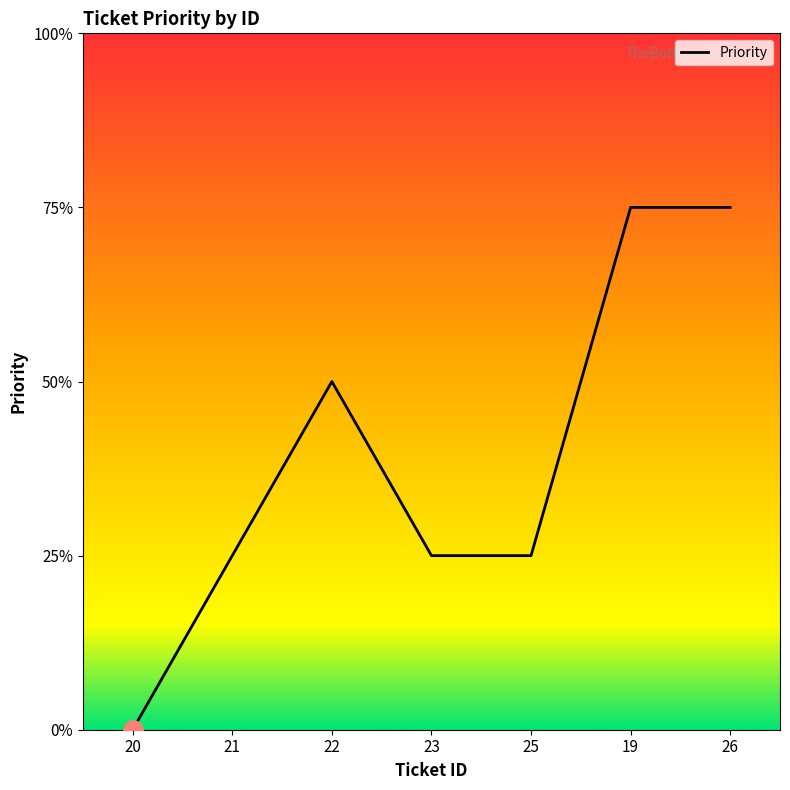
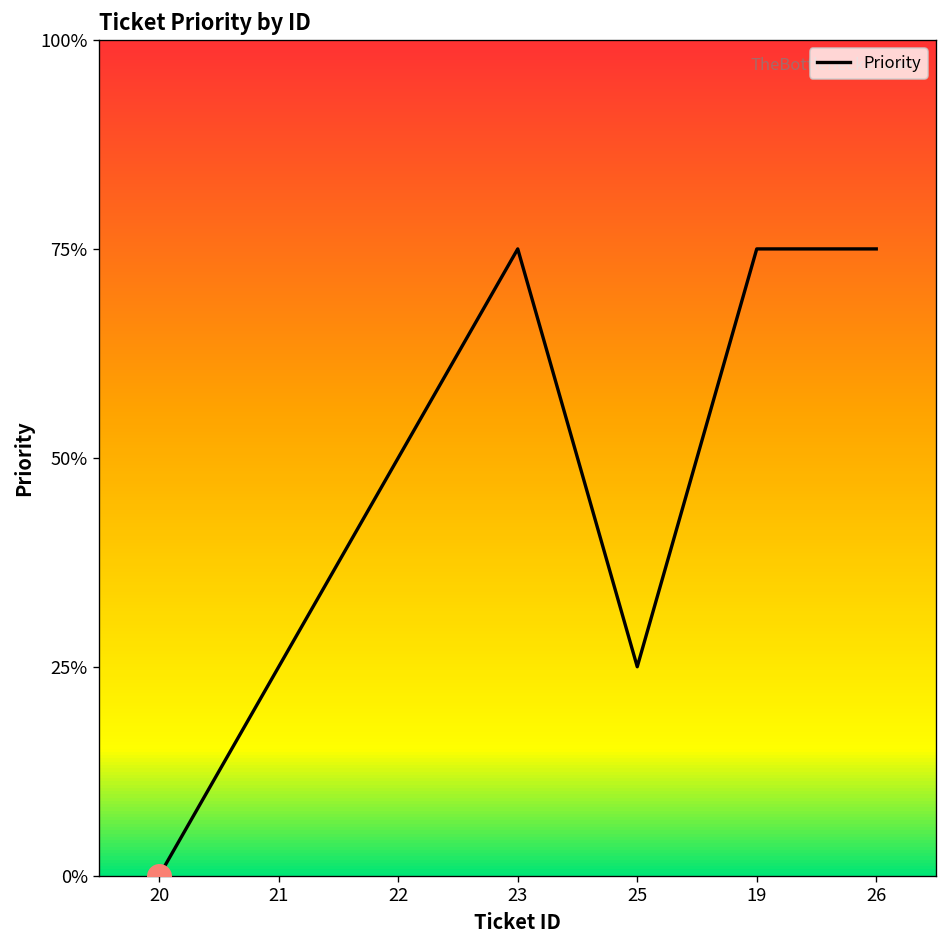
  {
    "Priority": {
      "21": "25%",
      "22": "50%",
-     "23": "25%",
+     "23": "75%",
      "25": "25%",
      "19": "75%",
      "26": "75%"
    }
  }
